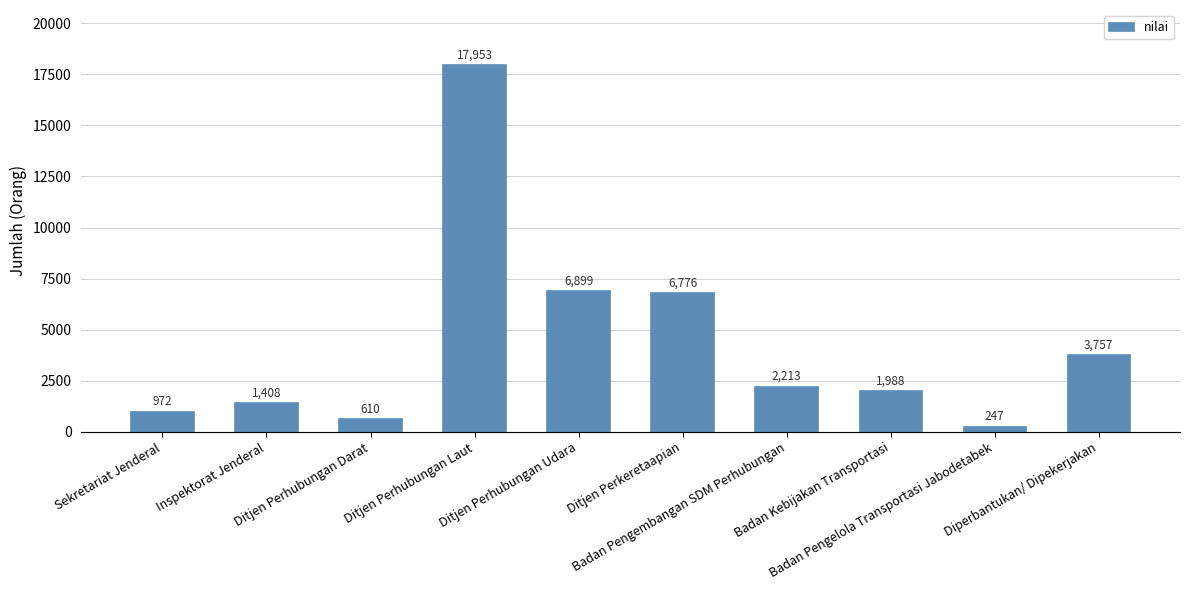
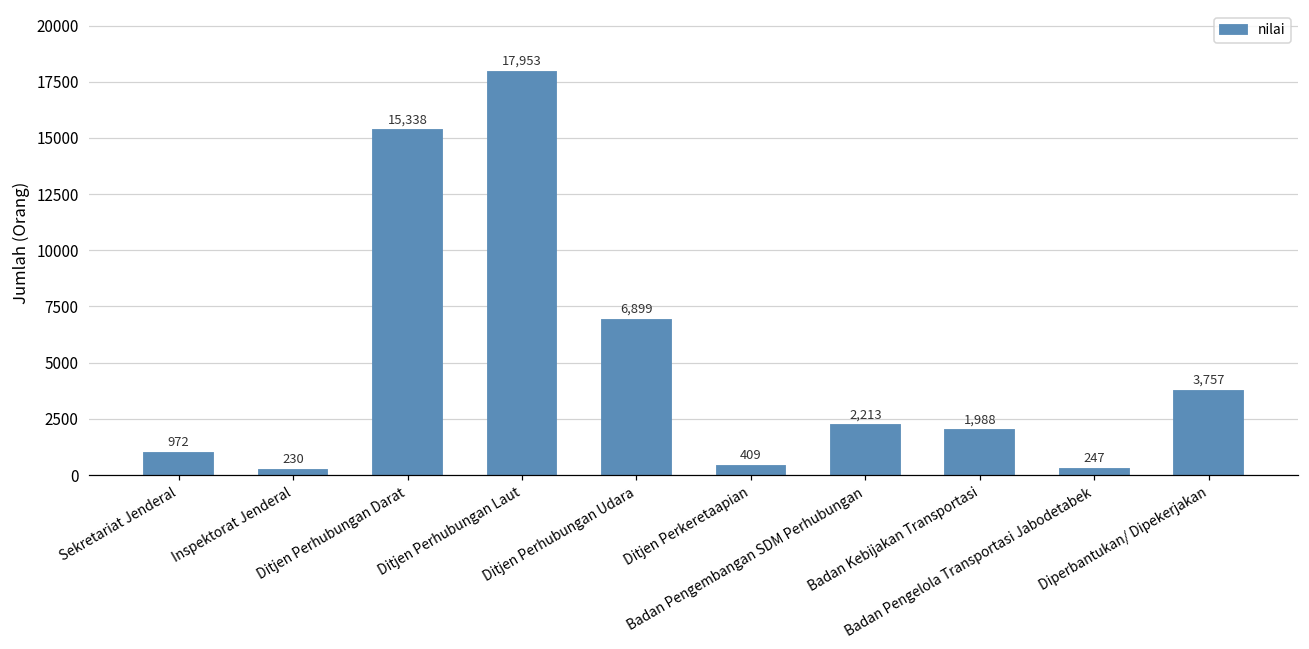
  {
    "Sekretariat Jenderal": "972",
-   "Inspektorat Jenderal": "1,408",
-   "Ditjen Perhubungan Darat": "610",
+   "Inspektorat Jenderal": "230",
+   "Ditjen Perhubungan Darat": "15,338",
    "Ditjen Perhubungan Laut": "17,953",
    "Ditjen Perhubungan Udara": "6,899",
-   "Ditjen Perkeretaapian": "6,776",
+   "Ditjen Perkeretaapian": "409",
    "Badan Pengembangan SDM Perhubungan": "2,213",
    "Badan Pengelola Transportasi Jabodetabek": "247",
    "Diperbantukan/ Dipekerjakan": "3,757"
  }
